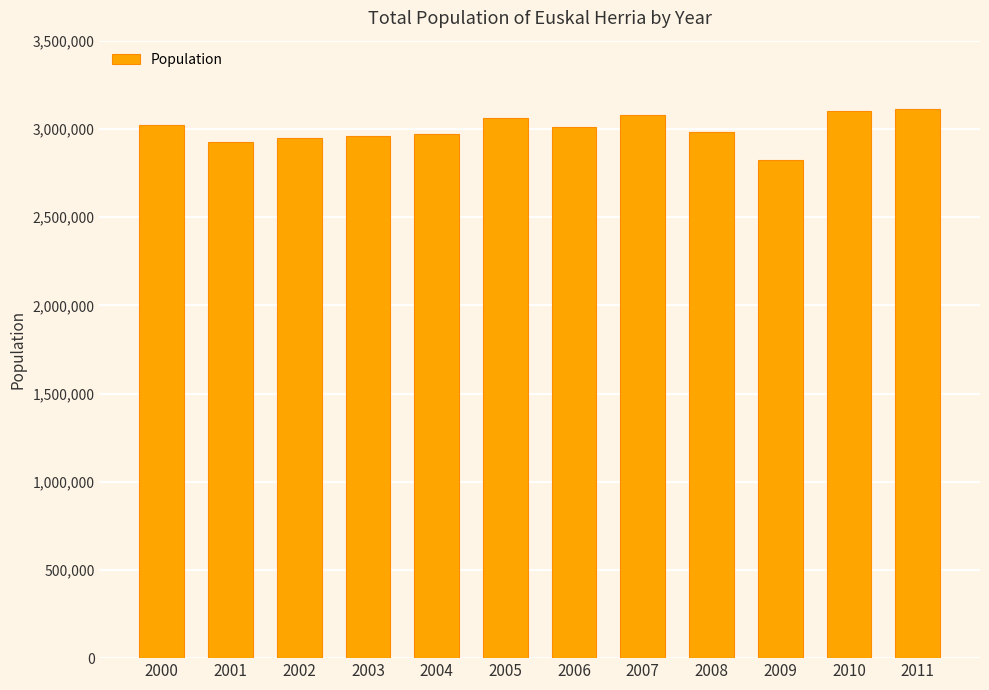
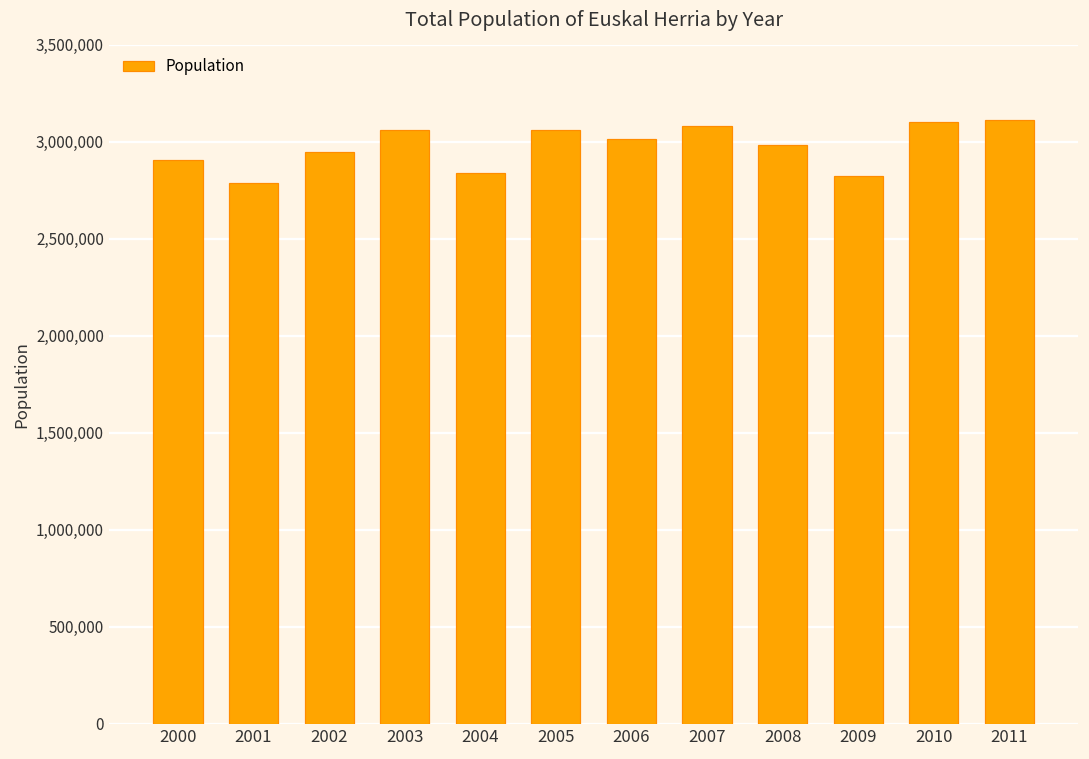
  {
-   "2000": "3,020,000",
-   "2001": "2,930,000",
+   "2000": "2,910,000",
+   "2001": "2,790,000",
    "2002": "2,950,000",
-   "2003": "2,960,000",
-   "2004": "2,970,000",
+   "2003": "3,060,000",
+   "2004": "2,840,000",
    "2005": "3,060,000",
    "2006": "3,010,000",
    "2007": "3,080,000",
    "2008": "2,980,000",
    "2009": "2,830,000",
    "2010": "3,100,000",
    "2011": "3,110,000"
  }
